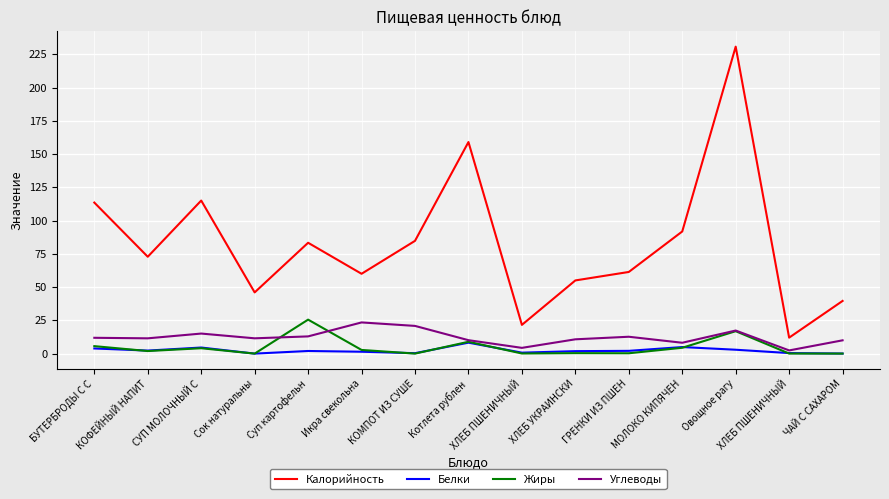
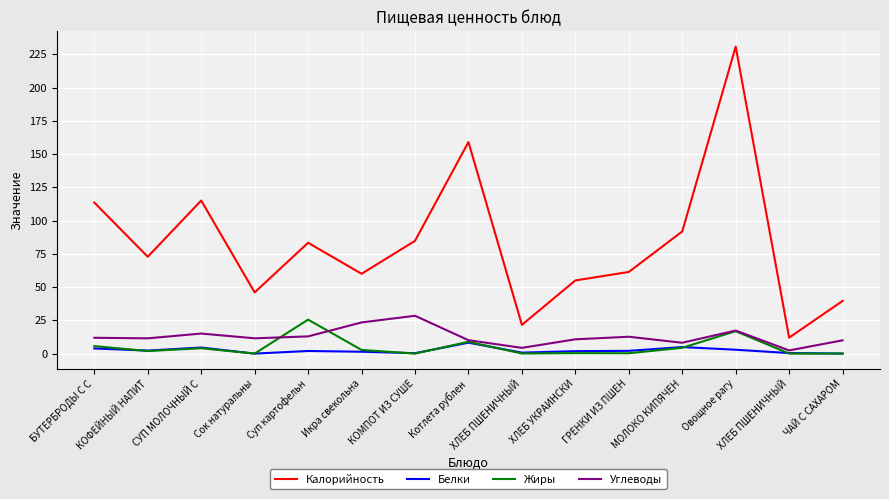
  {
    "Калорийность": {
      "БУТЕРБРОДЫ С С": 114,
      "КОФЕЙНЫЙ НАПИТ": 73,
      "СУП МОЛОЧНЫЙ С": 115,
      "Сок натуральны": 46,
      "Суп картофельн": 83,
      "Икра свекольна": 60,
      "КОМПОТ ИЗ СУШЕ": 85,
      "Котлета рублен": 159,
      "ХЛЕБ УКРАИНСКИ": 55,
      "ГРЕНКИ ИЗ ПШЕН": 61,
      "МОЛОКО КИПЯЧЕН": 92,
      "Овощное рагу": 231,
      "ЧАЙ С САХАРОМ": 40
    },
    "Белки": {
      "Суп картофельн": 2,
      "Овощное рагу": 3
    },
    "Жиры": {
      "Суп картофельн": 26
    },
    "Углеводы": {
      "БУТЕРБРОДЫ С С": 12,
      "КОФЕЙНЫЙ НАПИТ": 11,
      "СУП МОЛОЧНЫЙ С": 15,
      "Сок натуральны": 12,
      "Суп картофельн": 13,
      "Икра свекольна": 23,
-     "КОМПОТ ИЗ СУШЕ": 21,
+     "КОМПОТ ИЗ СУШЕ": 28,
      "ХЛЕБ УКРАИНСКИ": 11,
      "ГРЕНКИ ИЗ ПШЕН": 13,
      "МОЛОКО КИПЯЧЕН": 8,
      "ЧАЙ С САХАРОМ": 10
    }
  }
